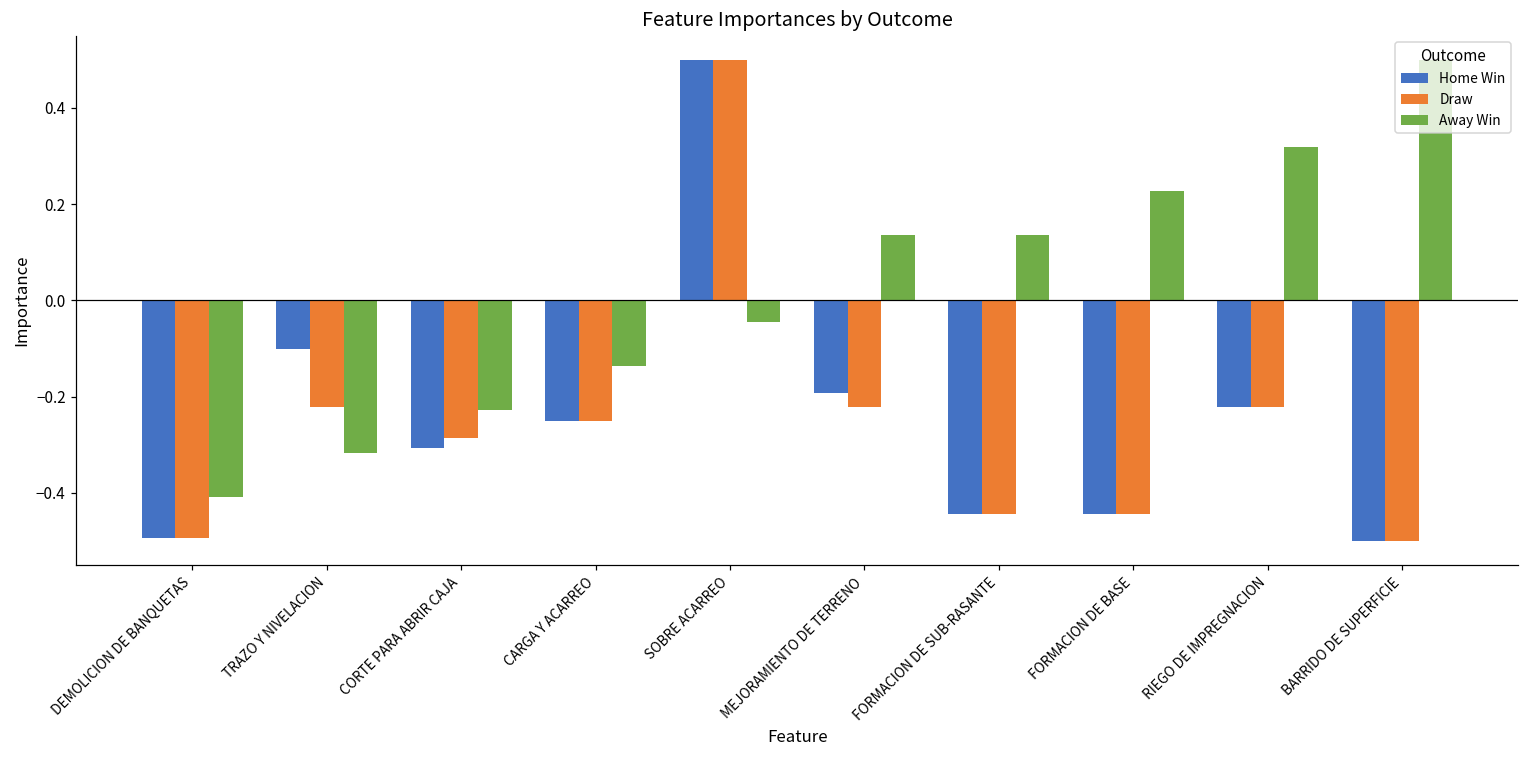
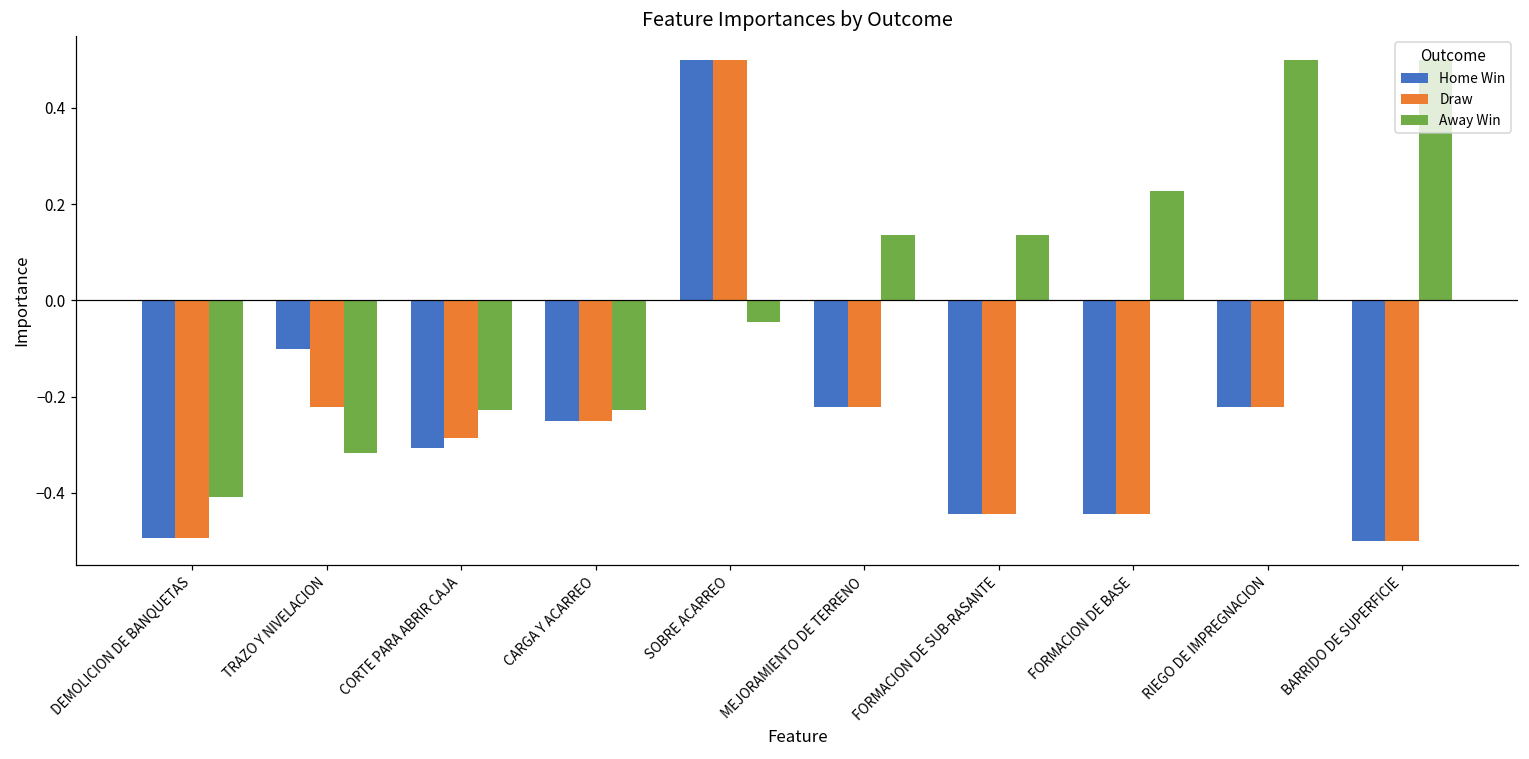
  {
    "Home Win": {
      "DEMOLICION DE BANQUETAS": -0.49,
      "TRAZO Y NIVELACION": -0.10,
      "CORTE PARA ABRIR CAJA": -0.31,
      "CARGA Y ACARREO": -0.25,
      "SOBRE ACARREO": 0.50,
-     "MEJORAMIENTO DE TERRENO": -0.19,
+     "MEJORAMIENTO DE TERRENO": -0.22,
      "FORMACION DE SUB-RASANTE": -0.44,
      "FORMACION DE BASE": -0.44,
      "RIEGO DE IMPREGNACION": -0.22,
      "BARRIDO DE SUPERFICIE": -0.50
    },
    "Draw": {
      "DEMOLICION DE BANQUETAS": -0.49,
      "TRAZO Y NIVELACION": -0.22,
      "CORTE PARA ABRIR CAJA": -0.29,
      "CARGA Y ACARREO": -0.25,
      "SOBRE ACARREO": 0.50,
      "MEJORAMIENTO DE TERRENO": -0.22,
      "FORMACION DE SUB-RASANTE": -0.44,
      "FORMACION DE BASE": -0.44,
      "RIEGO DE IMPREGNACION": -0.22,
      "BARRIDO DE SUPERFICIE": -0.50
    },
    "Away Win": {
      "DEMOLICION DE BANQUETAS": -0.41,
      "TRAZO Y NIVELACION": -0.32,
      "CORTE PARA ABRIR CAJA": -0.23,
-     "CARGA Y ACARREO": -0.14,
+     "CARGA Y ACARREO": -0.23,
      "SOBRE ACARREO": -0.05,
      "MEJORAMIENTO DE TERRENO": 0.14,
      "FORMACION DE SUB-RASANTE": 0.14,
      "FORMACION DE BASE": 0.23,
-     "RIEGO DE IMPREGNACION": 0.32
+     "RIEGO DE IMPREGNACION": 0.50
    }
  }
